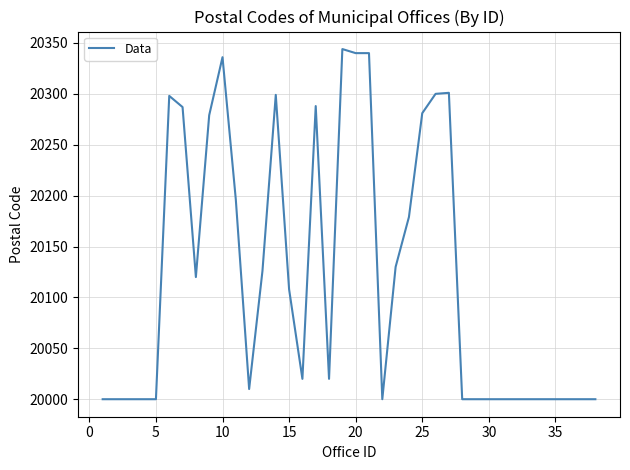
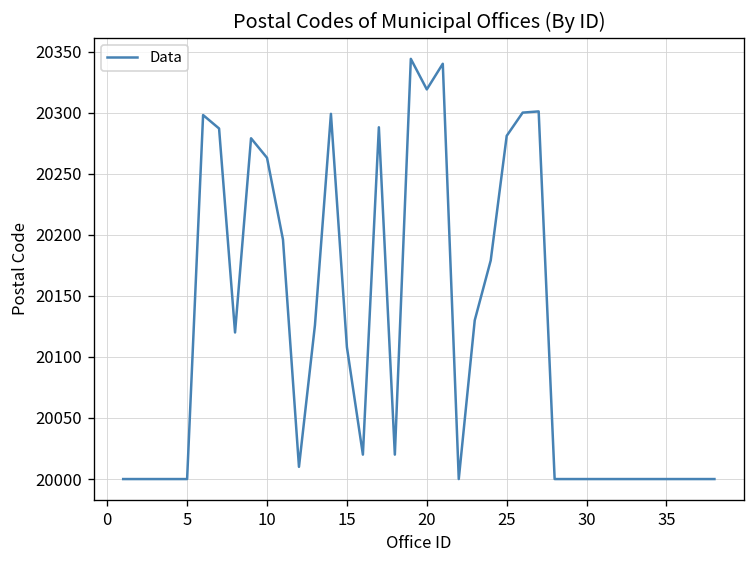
  {
    "5": 20000,
-   "10": 20336,
+   "10": 20263,
    "15": 20108,
-   "20": 20340,
+   "20": 20319,
    "25": 20281,
    "30": 20000,
    "35": 20000
  }
